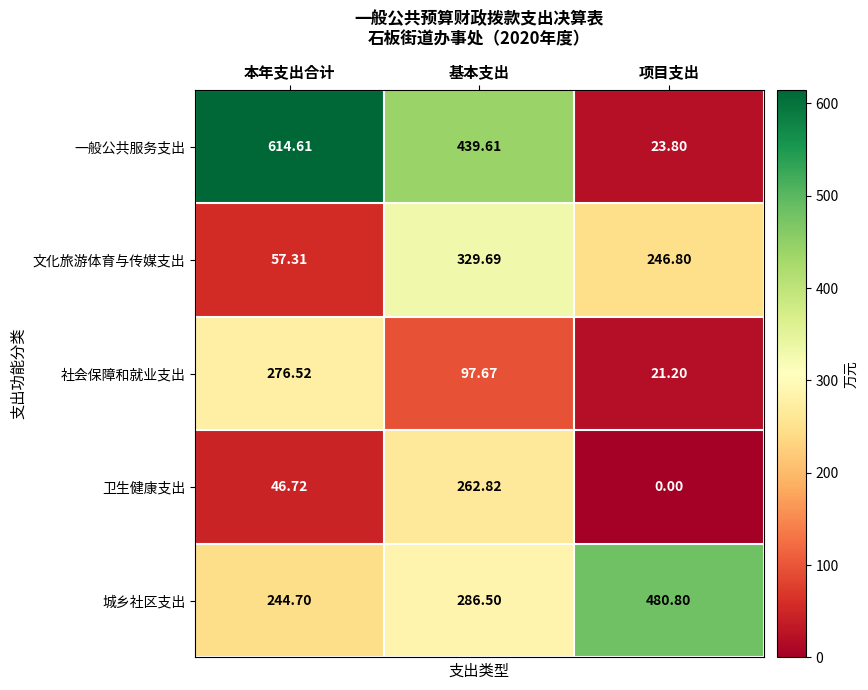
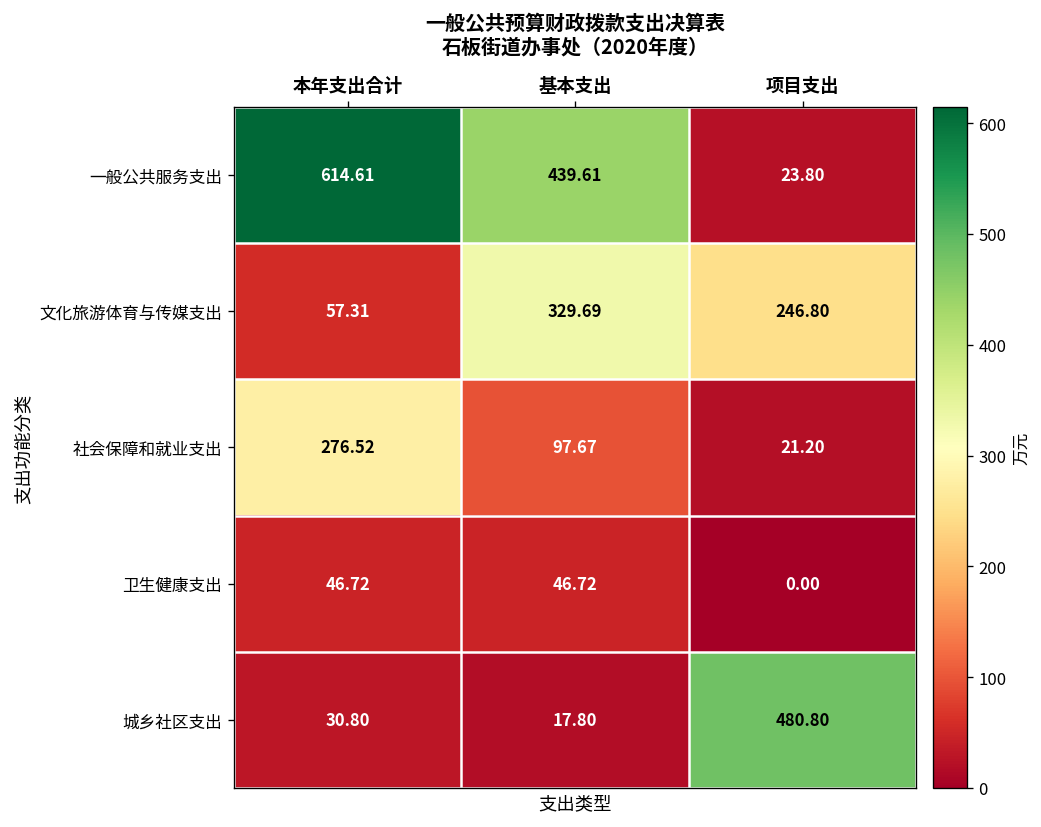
  {
    "一般公共服务支出": {
      "本年支出合计": 614.61,
      "基本支出": 439.61,
      "项目支出": 23.80
    },
    "文化旅游体育与传媒支出": {
      "本年支出合计": 57.31,
      "基本支出": 329.69,
      "项目支出": 246.80
    },
    "社会保障和就业支出": {
      "本年支出合计": 276.52,
      "基本支出": 97.67,
      "项目支出": 21.20
    },
    "卫生健康支出": {
      "本年支出合计": 46.72,
-     "基本支出": 262.82,
+     "基本支出": 46.72,
      "项目支出": 0.00
    },
    "城乡社区支出": {
-     "本年支出合计": 244.70,
-     "基本支出": 286.50,
+     "本年支出合计": 30.80,
+     "基本支出": 17.80,
      "项目支出": 480.80
    }
  }
